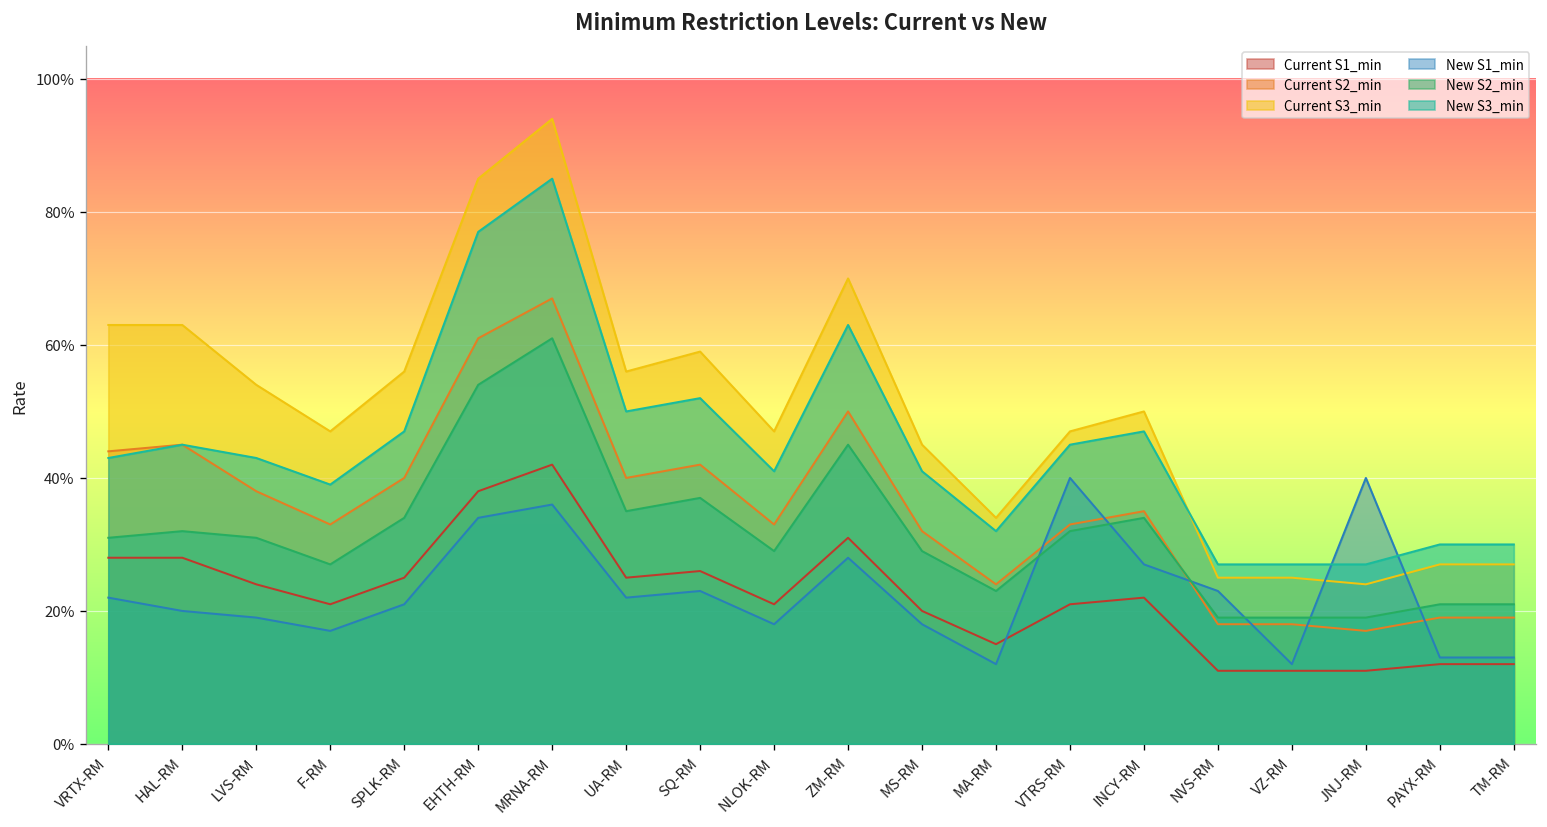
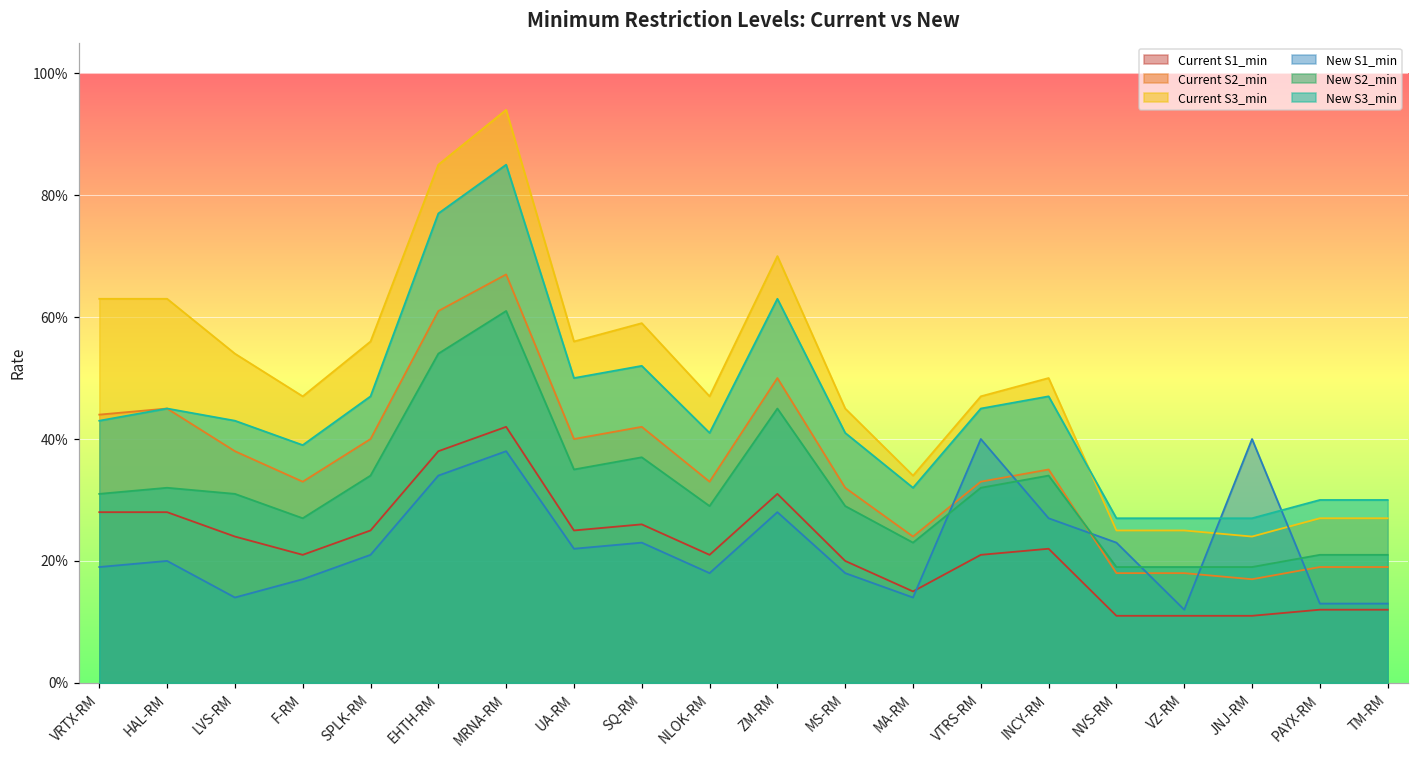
  {
    "New S1_min": {
-     "VRTX-RM": "22%",
+     "VRTX-RM": "19%",
      "HAL-RM": "20%",
-     "LVS-RM": "19%",
+     "LVS-RM": "14%",
      "F-RM": "17%",
      "SPLK-RM": "21%",
      "EHTH-RM": "34%",
-     "MRNA-RM": "36%",
+     "MRNA-RM": "38%",
      "UA-RM": "22%",
      "SQ-RM": "23%",
      "NLOK-RM": "18%",
      "ZM-RM": "28%",
      "MS-RM": "18%",
-     "MA-RM": "12%",
+     "MA-RM": "14%",
      "VTRS-RM": "40%",
      "INCY-RM": "27%",
      "NVS-RM": "23%",
      "VZ-RM": "12%",
      "JNJ-RM": "40%",
      "PAYX-RM": "13%",
      "TM-RM": "13%"
    }
  }
